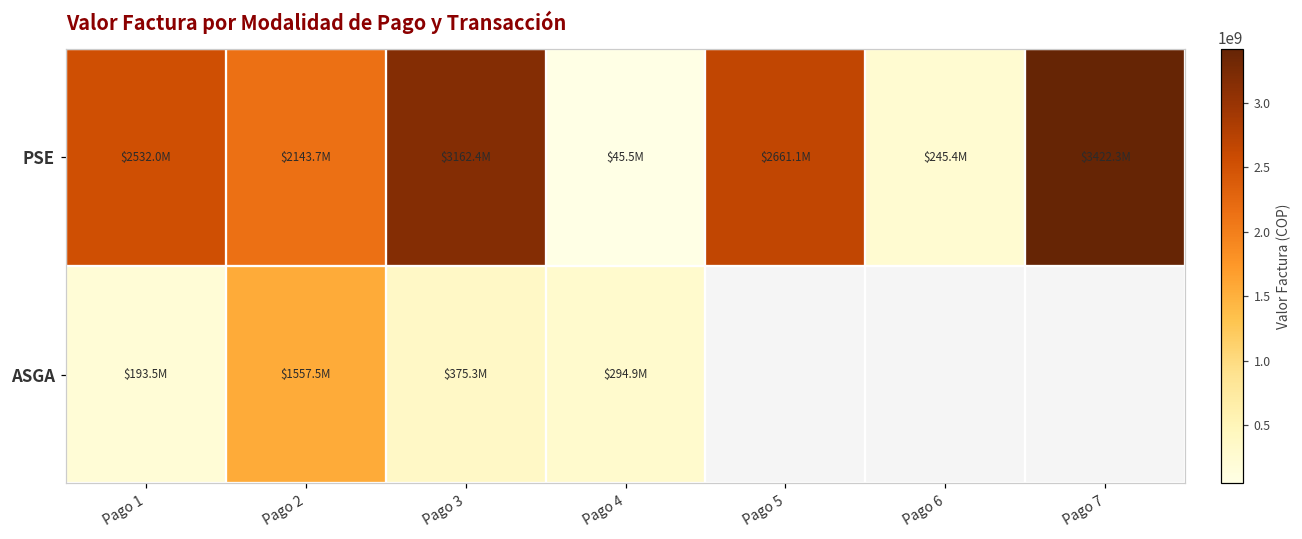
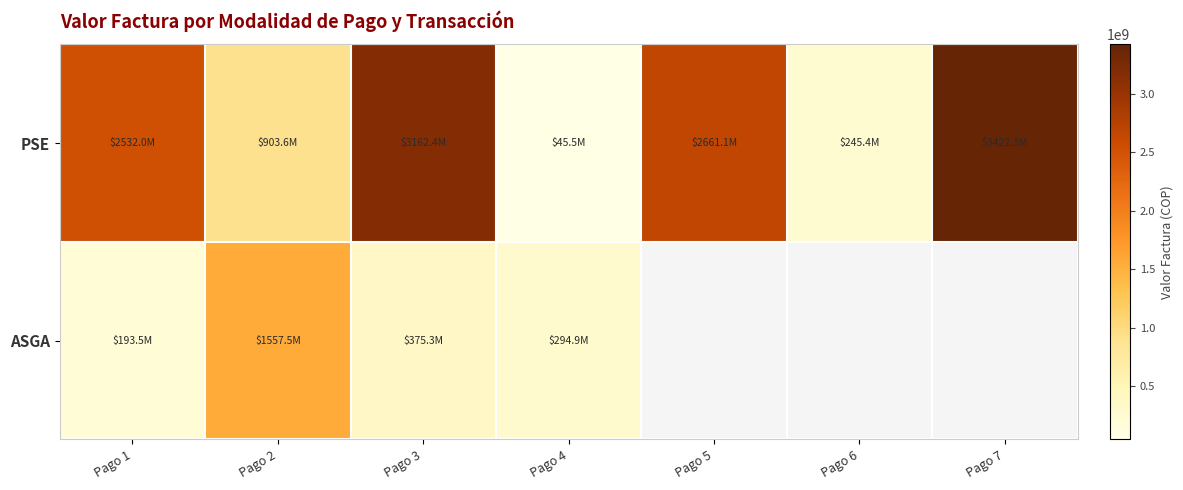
  {
    "PSE": {
      "Pago 1": "$2532.0M",
-     "Pago 2": "$2143.7M",
+     "Pago 2": "$903.6M",
      "Pago 3": "$3162.4M",
      "Pago 4": "$45.5M",
      "Pago 5": "$2661.1M",
      "Pago 6": "$245.4M",
      "Pago 7": "$3422.3M"
    },
    "ASGA": {
      "Pago 1": "$193.5M",
      "Pago 2": "$1557.5M",
      "Pago 3": "$375.3M",
      "Pago 4": "$294.9M"
    }
  }
